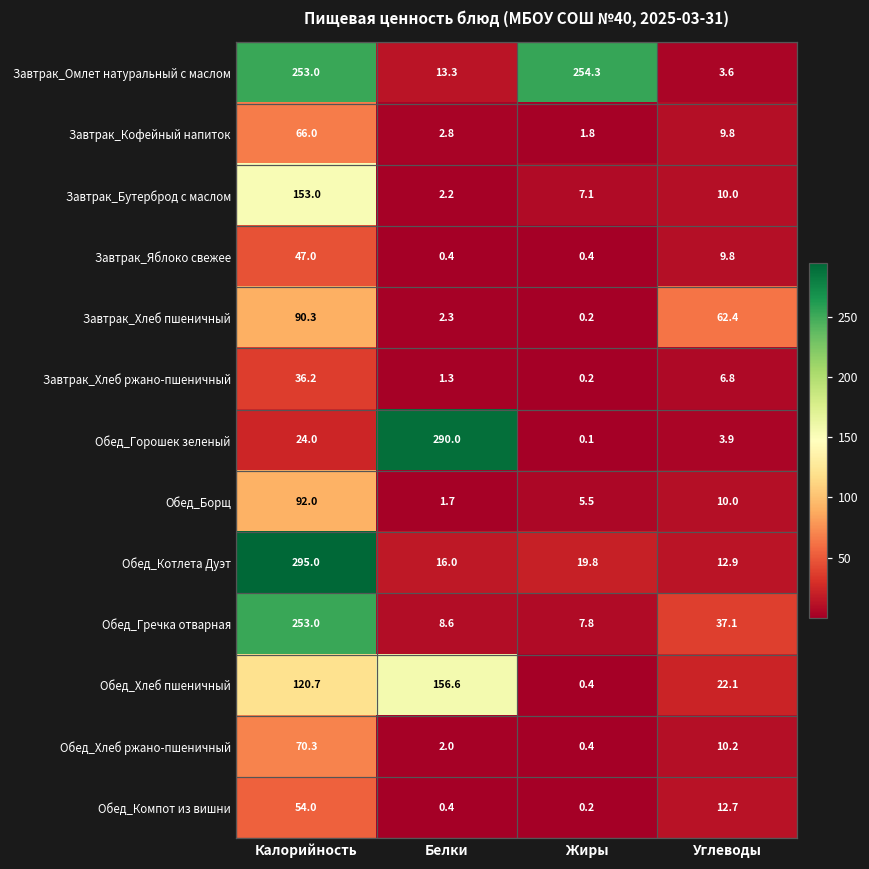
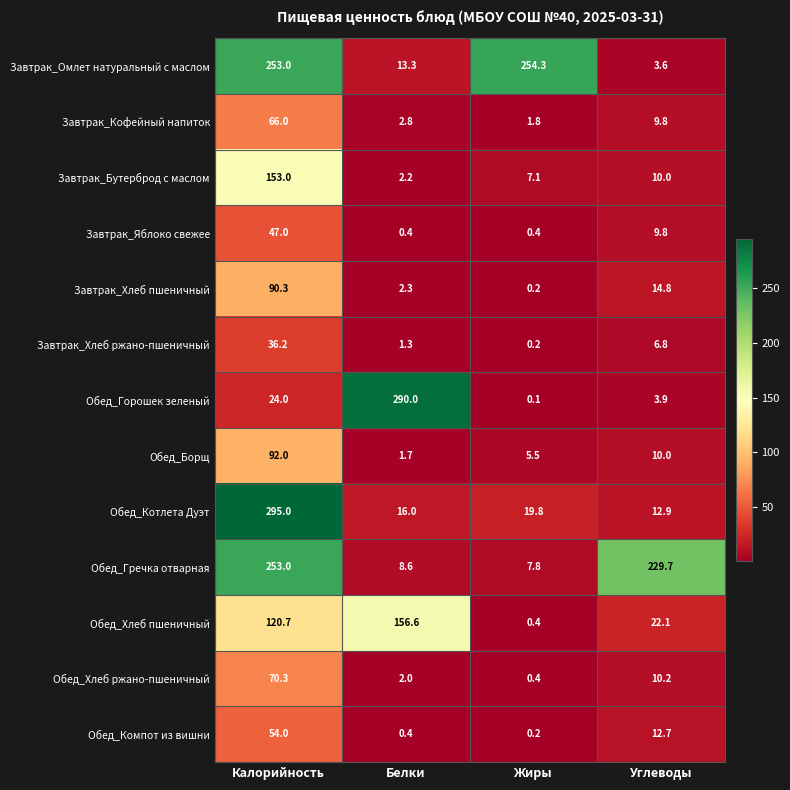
  {
    "Завтрак_Омлет натуральный с маслом": {
      "Калорийность": 253.0,
      "Белки": 13.3,
      "Жиры": 254.3,
      "Углеводы": 3.6
    },
    "Завтрак_Кофейный напиток": {
      "Калорийность": 66.0,
      "Белки": 2.8,
      "Жиры": 1.8,
      "Углеводы": 9.8
    },
    "Завтрак_Бутерброд с маслом": {
      "Калорийность": 153.0,
      "Белки": 2.2,
      "Жиры": 7.1,
      "Углеводы": 10.0
    },
    "Завтрак_Яблоко свежее": {
      "Калорийность": 47.0,
      "Белки": 0.4,
      "Жиры": 0.4,
      "Углеводы": 9.8
    },
    "Завтрак_Хлеб пшеничный": {
      "Калорийность": 90.3,
      "Белки": 2.3,
      "Жиры": 0.2,
-     "Углеводы": 62.4
+     "Углеводы": 14.8
    },
    "Завтрак_Хлеб ржано-пшеничный": {
      "Калорийность": 36.2,
      "Белки": 1.3,
      "Жиры": 0.2,
      "Углеводы": 6.8
    },
    "Обед_Горошек зеленый": {
      "Калорийность": 24.0,
      "Белки": 290.0,
      "Жиры": 0.1,
      "Углеводы": 3.9
    },
    "Обед_Борщ": {
      "Калорийность": 92.0,
      "Белки": 1.7,
      "Жиры": 5.5,
      "Углеводы": 10.0
    },
    "Обед_Котлета Дуэт": {
      "Калорийность": 295.0,
      "Белки": 16.0,
      "Жиры": 19.8,
      "Углеводы": 12.9
    },
    "Обед_Гречка отварная": {
      "Калорийность": 253.0,
      "Белки": 8.6,
      "Жиры": 7.8,
-     "Углеводы": 37.1
+     "Углеводы": 229.7
    },
    "Обед_Хлеб пшеничный": {
      "Калорийность": 120.7,
      "Белки": 156.6,
      "Жиры": 0.4,
      "Углеводы": 22.1
    },
    "Обед_Хлеб ржано-пшеничный": {
      "Калорийность": 70.3,
      "Белки": 2.0,
      "Жиры": 0.4,
      "Углеводы": 10.2
    },
    "Обед_Компот из вишни": {
      "Калорийность": 54.0,
      "Белки": 0.4,
      "Жиры": 0.2,
      "Углеводы": 12.7
    }
  }
